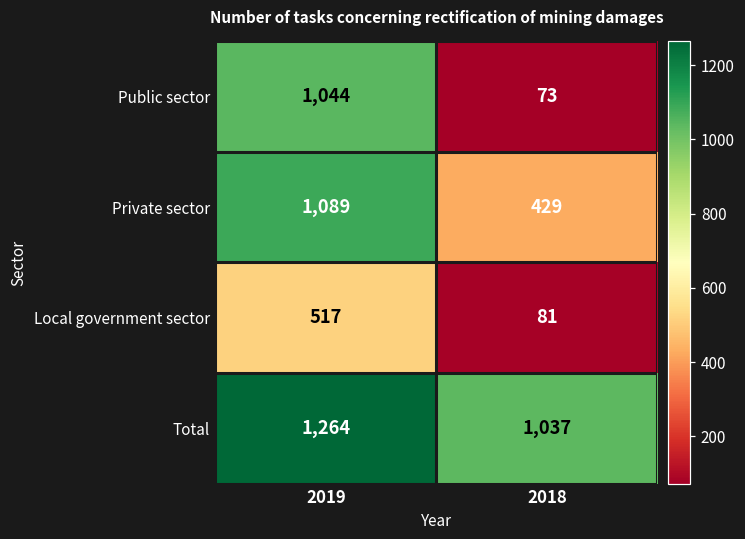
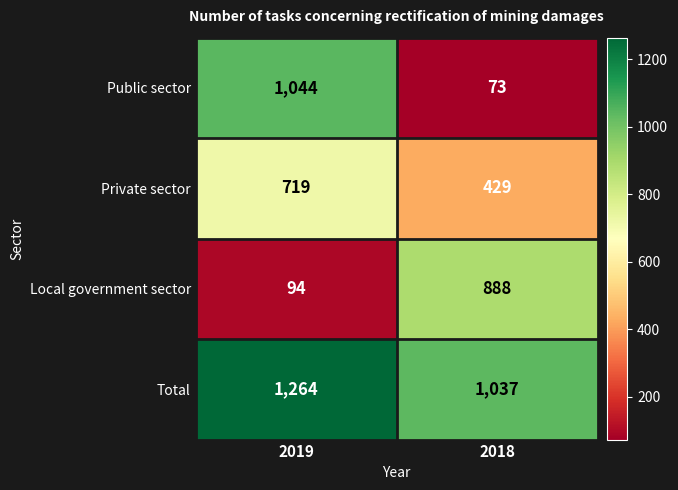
  {
    "Public sector": {
      "2019": "1,044",
      "2018": "73"
    },
    "Private sector": {
-     "2019": "1,089",
+     "2019": "719",
      "2018": "429"
    },
    "Local government sector": {
-     "2019": "517",
-     "2018": "81"
+     "2019": "94",
+     "2018": "888"
    },
    "Total": {
      "2019": "1,264",
      "2018": "1,037"
    }
  }
